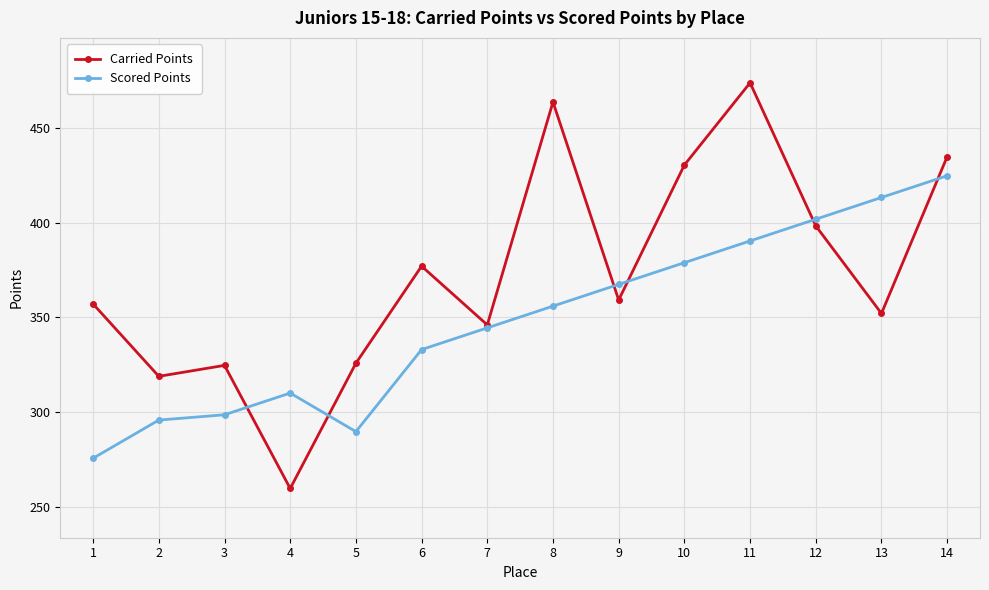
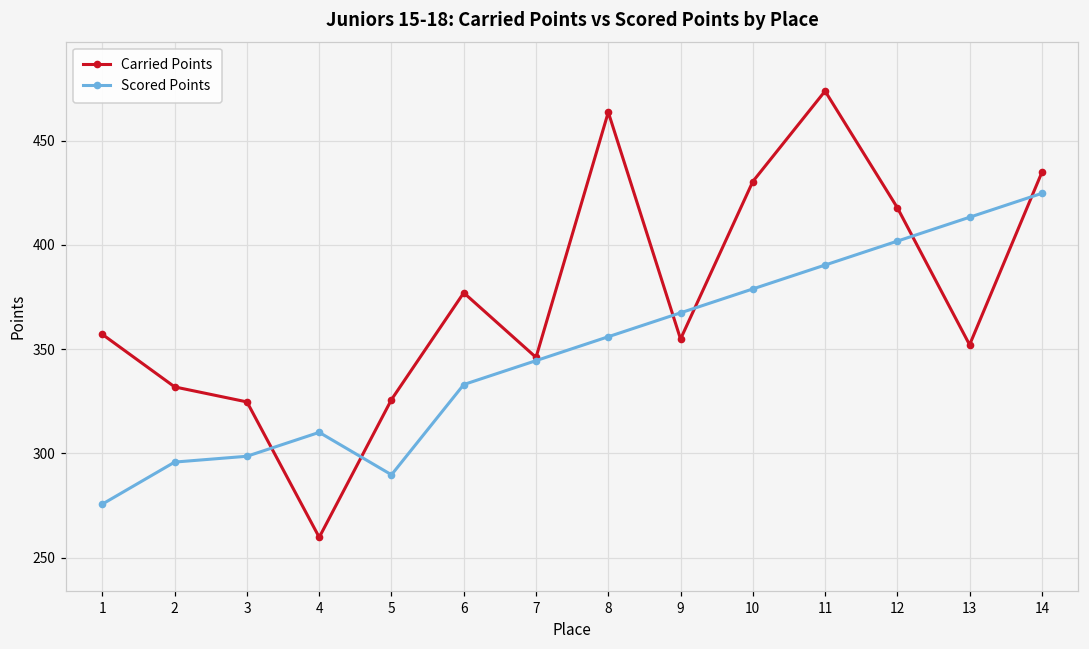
  {
    "Carried Points": {
      "1": 357,
-     "2": 319,
+     "2": 332,
      "3": 325,
      "4": 260,
      "5": 326,
      "6": 377,
      "7": 346,
      "8": 464,
-     "9": 359,
+     "9": 355,
      "10": 430,
      "11": 474,
-     "12": 398,
+     "12": 418,
      "13": 352,
      "14": 435
    },
    "Scored Points": {
      "1": 276,
      "2": 296,
      "3": 299,
      "4": 310,
      "5": 290,
      "6": 333,
      "7": 344,
      "8": 356,
      "9": 367,
      "10": 379,
      "11": 390,
      "12": 402,
      "13": 413,
      "14": 425
    }
  }
